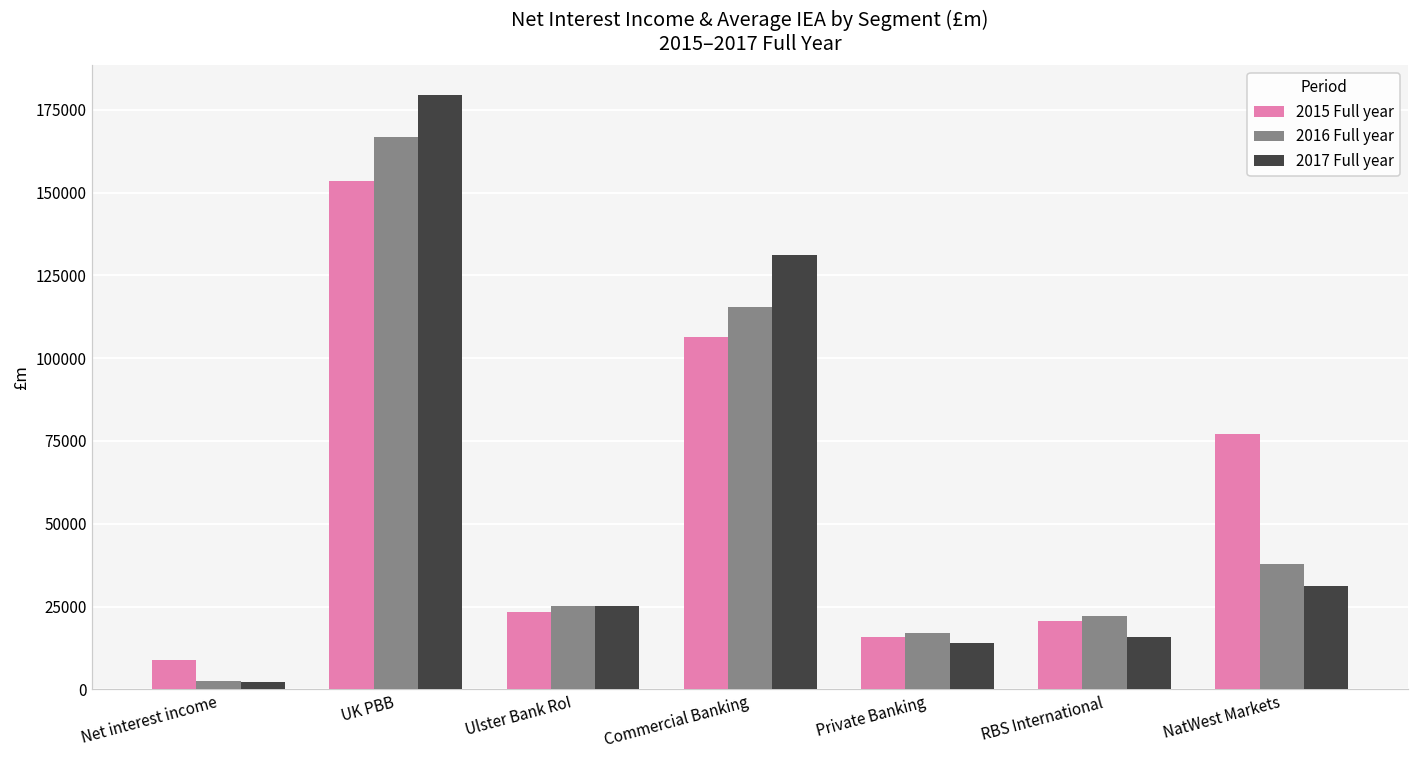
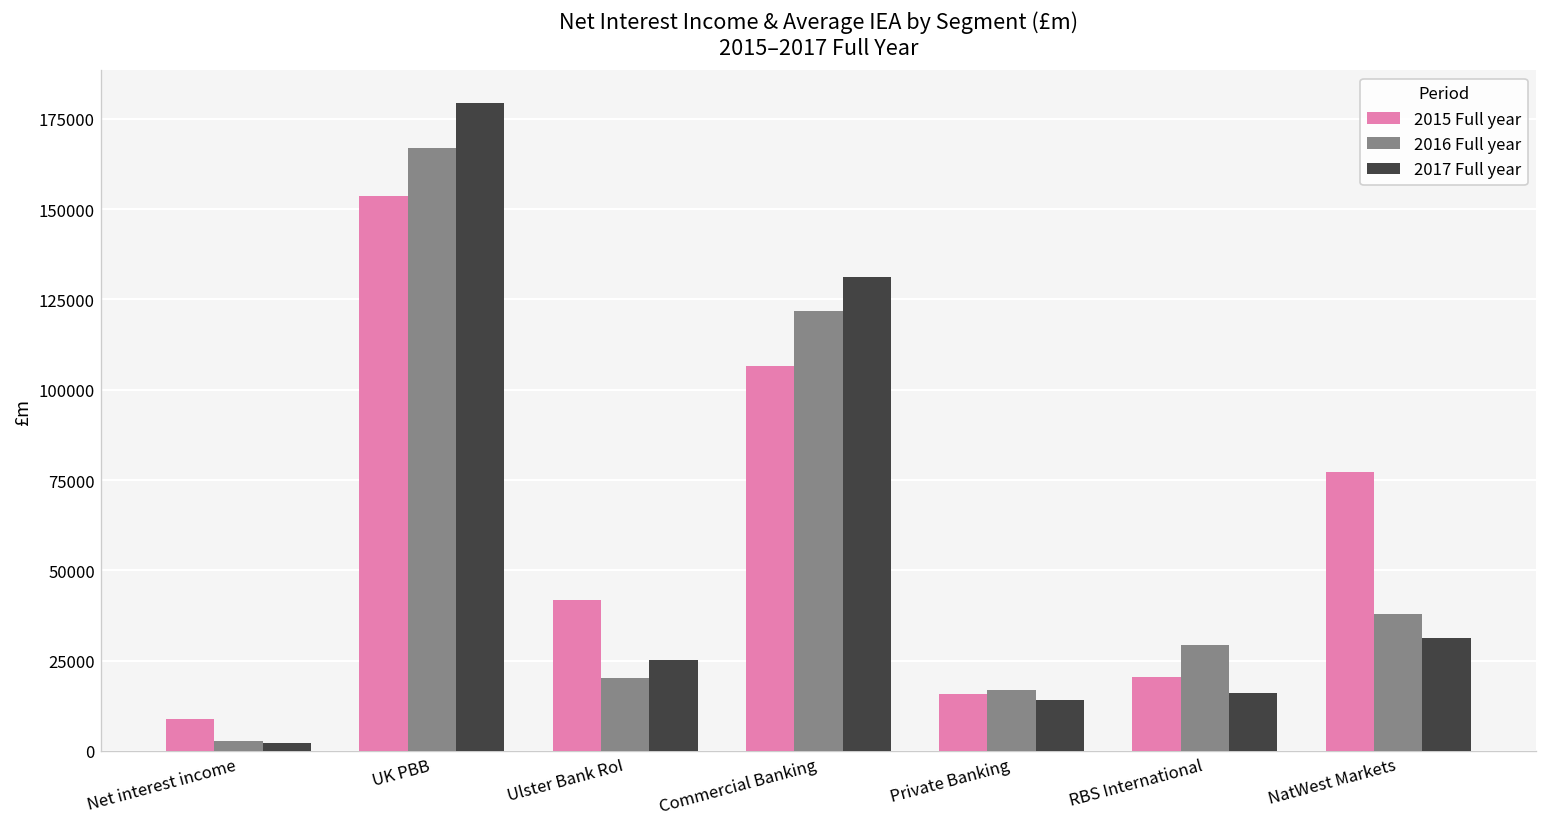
  {
    "2015 Full year": {
      "Net interest income": 9000,
      "UK PBB": 154000,
-     "Ulster Bank RoI": 23000,
+     "Ulster Bank RoI": 42000,
      "Commercial Banking": 106000,
      "Private Banking": 16000,
      "RBS International": 21000,
      "NatWest Markets": 77000
    },
    "2016 Full year": {
      "Net interest income": 3000,
      "UK PBB": 167000,
-     "Ulster Bank RoI": 25000,
-     "Commercial Banking": 115000,
+     "Ulster Bank RoI": 20000,
+     "Commercial Banking": 122000,
      "Private Banking": 17000,
-     "RBS International": 22000,
+     "RBS International": 29000,
      "NatWest Markets": 38000
    },
    "2017 Full year": {
      "Net interest income": 2000,
      "UK PBB": 179000,
      "Ulster Bank RoI": 25000,
      "Commercial Banking": 131000,
      "Private Banking": 14000,
      "RBS International": 16000,
      "NatWest Markets": 31000
    }
  }
